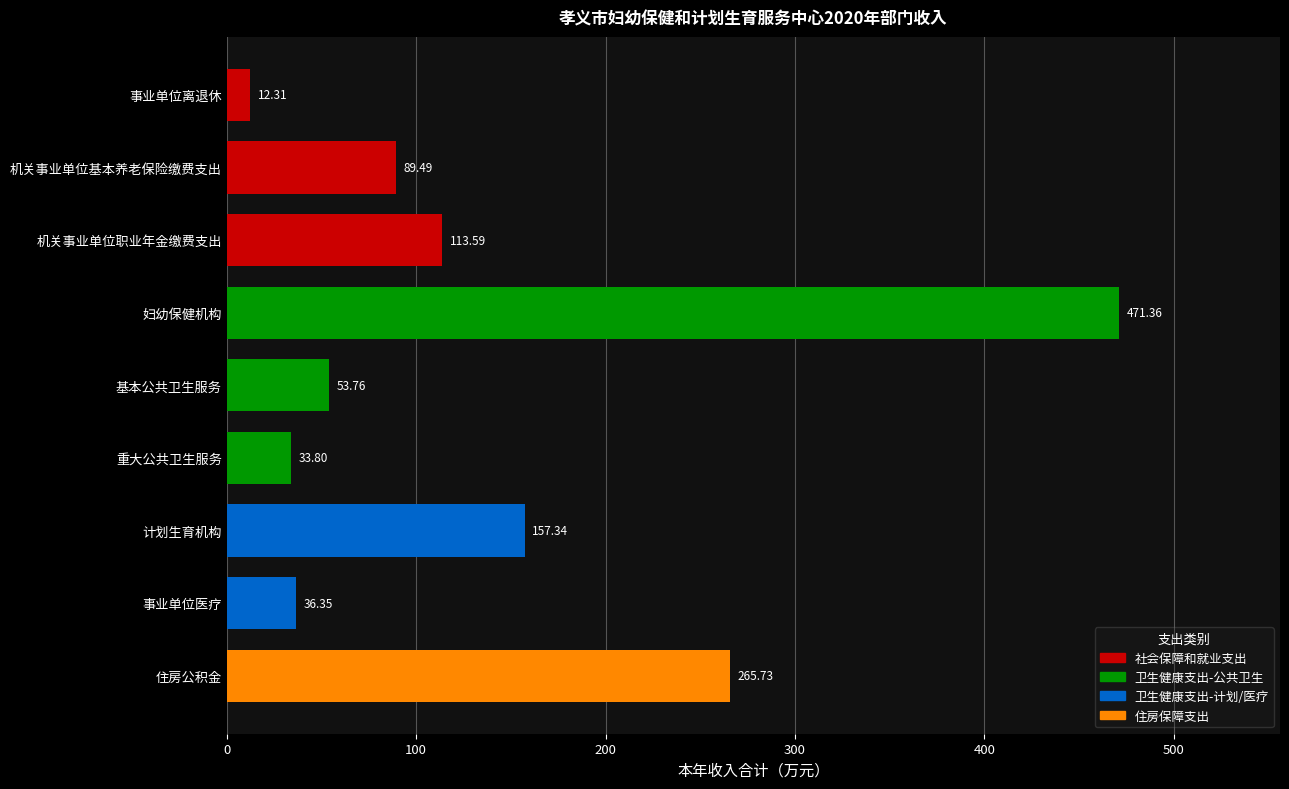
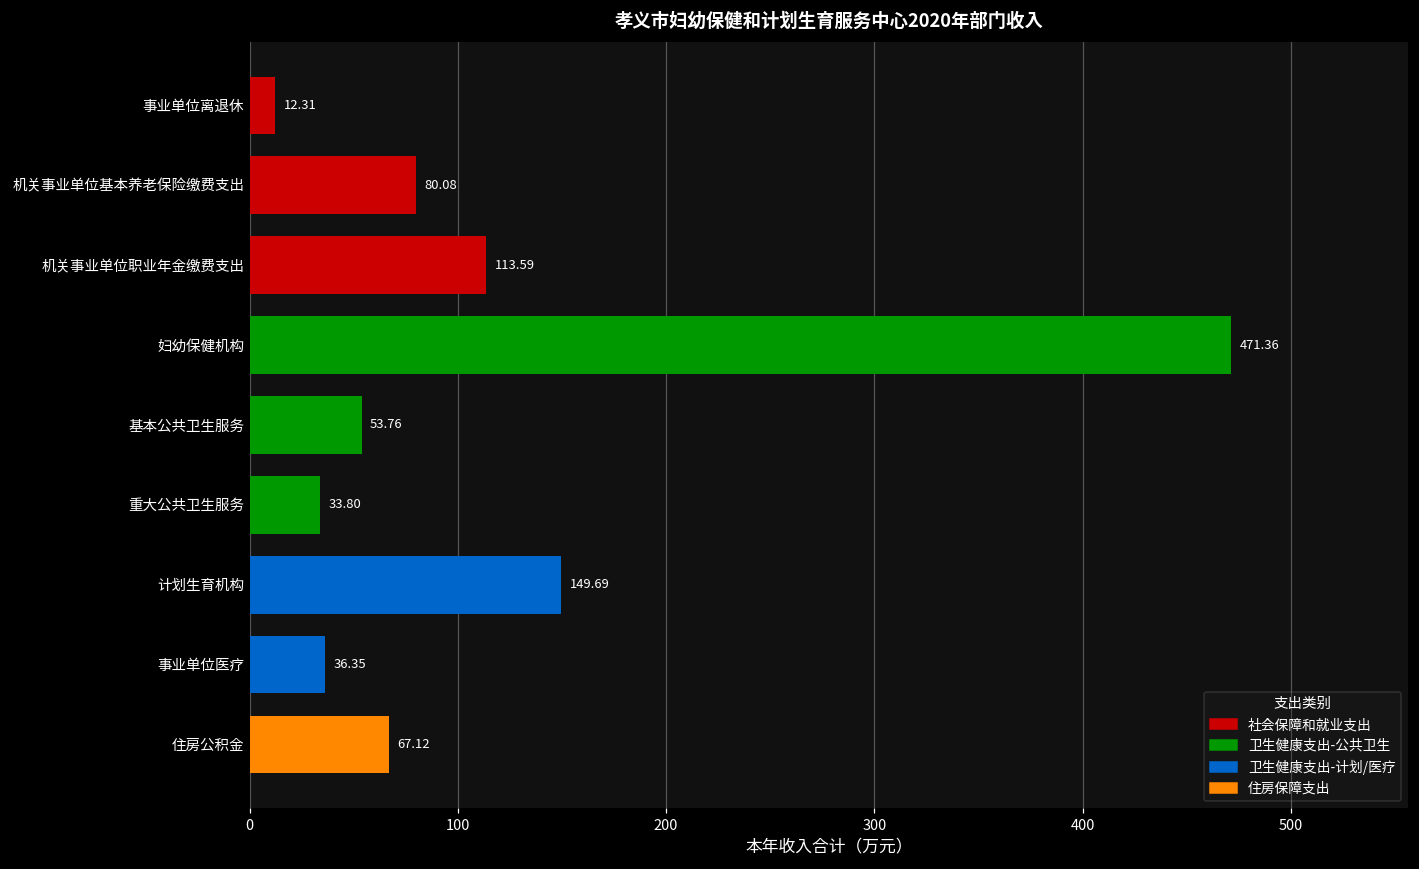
  {
    "事业单位离退休": 12.31,
-   "机关事业单位基本养老保险缴费支出": 89.49,
+   "机关事业单位基本养老保险缴费支出": 80.08,
    "机关事业单位职业年金缴费支出": 113.59,
    "妇幼保健机构": 471.36,
    "基本公共卫生服务": 53.76,
    "重大公共卫生服务": 33.80,
-   "计划生育机构": 157.34,
+   "计划生育机构": 149.69,
    "事业单位医疗": 36.35,
-   "住房公积金": 265.73
+   "住房公积金": 67.12
  }
